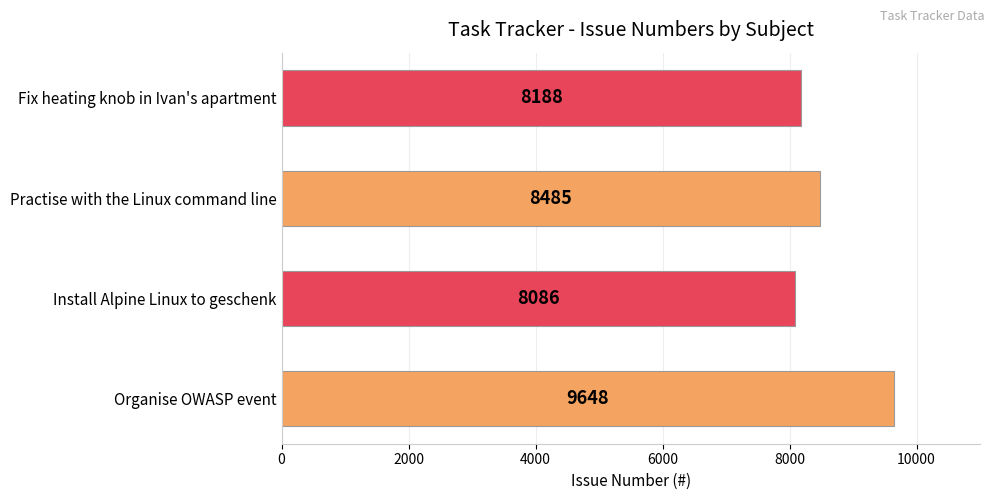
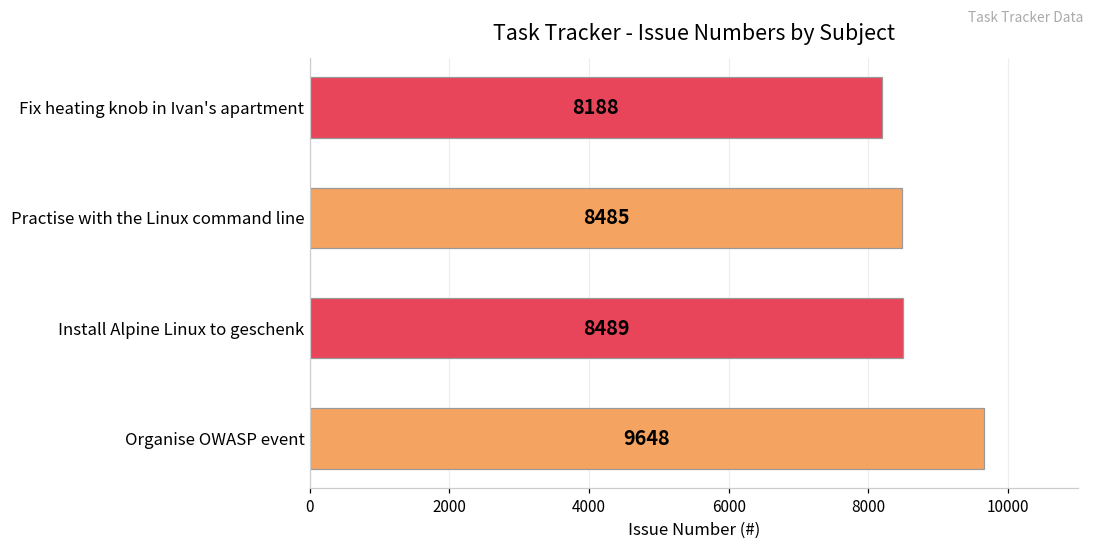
  {
    "Fix heating knob in Ivan's apartment": 8188,
    "Practise with the Linux command line": 8485,
-   "Install Alpine Linux to geschenk": 8086,
+   "Install Alpine Linux to geschenk": 8489,
    "Organise OWASP event": 9648
  }
